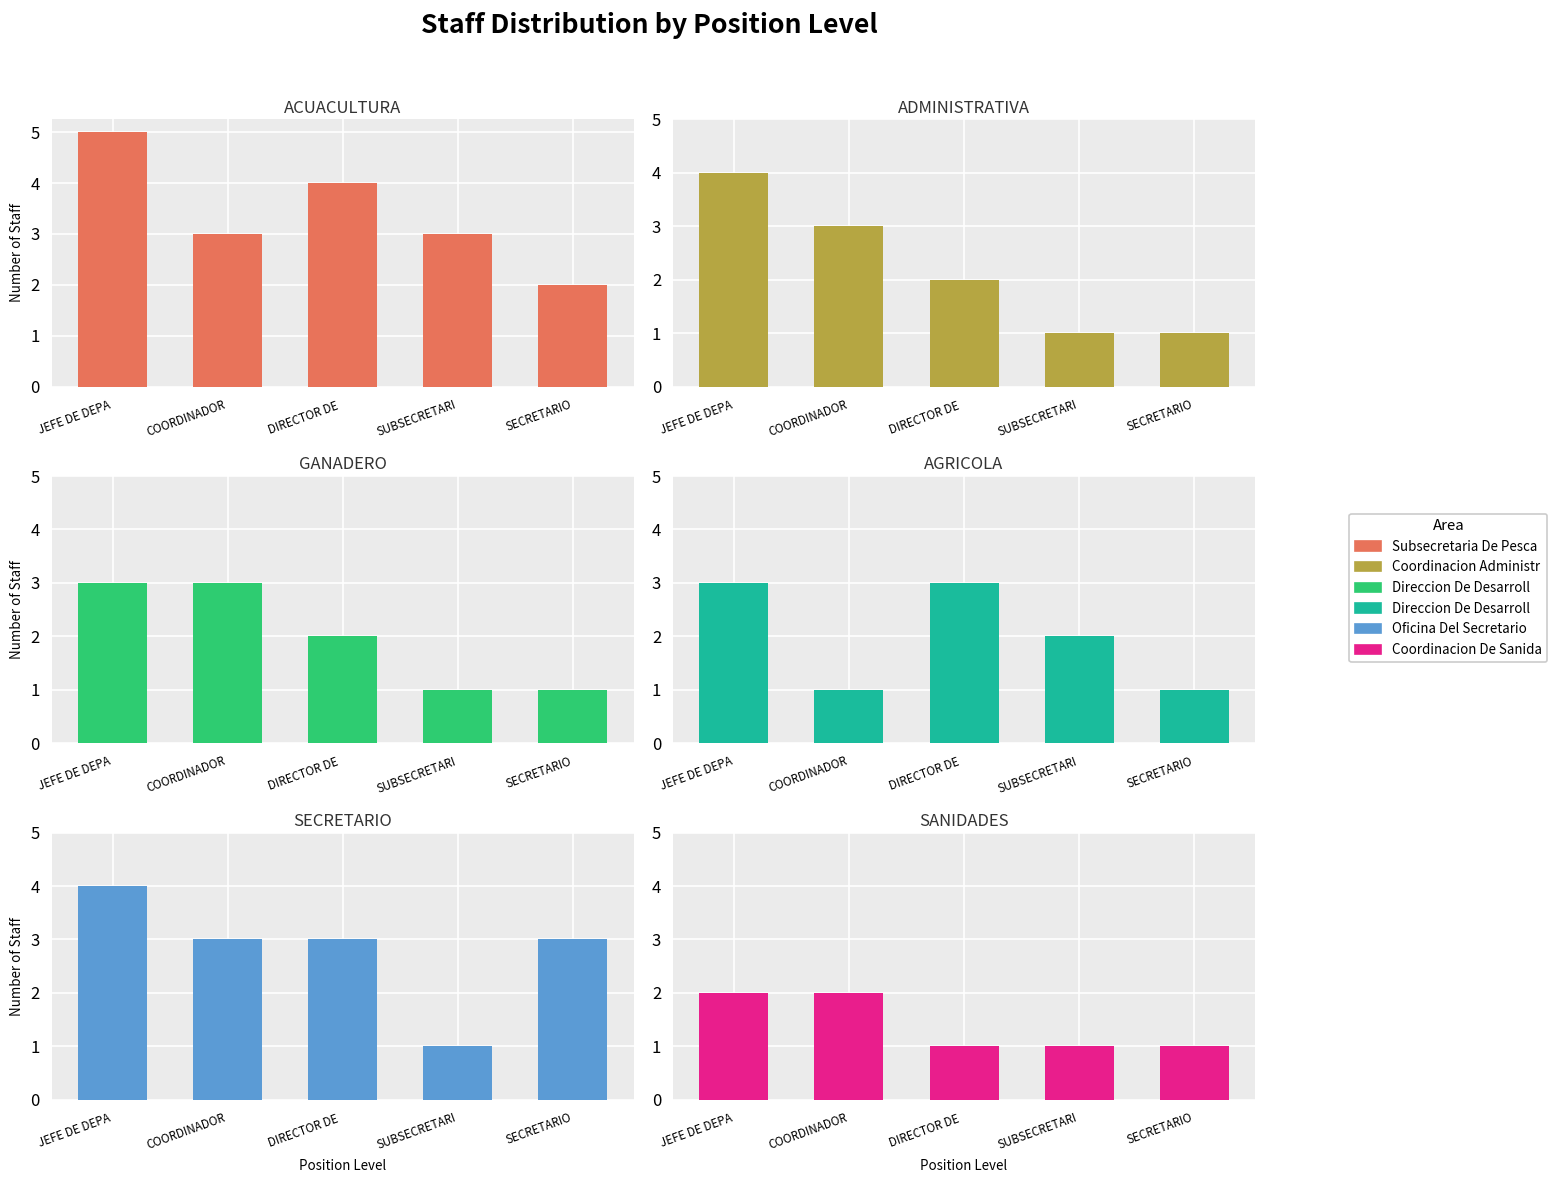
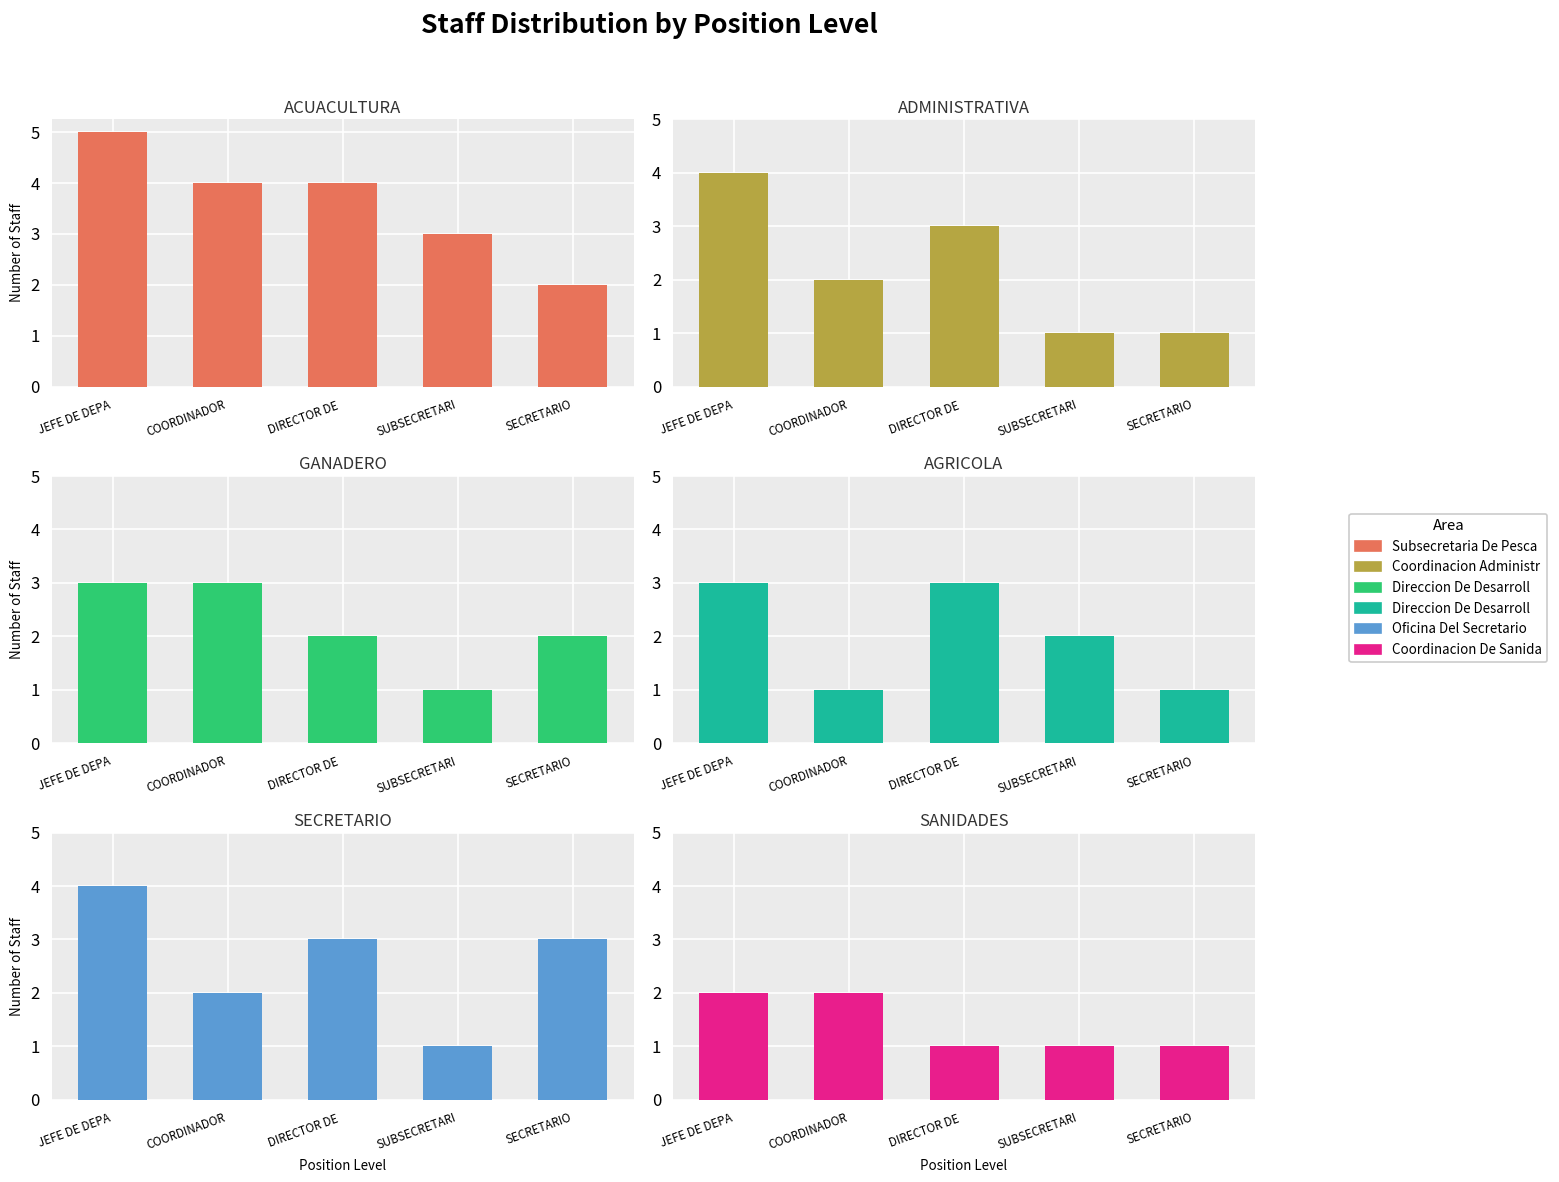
  {
    "ACUACULTURA": {
      "JEFE DE DEPA": 5,
-     "COORDINADOR": 3,
+     "COORDINADOR": 4,
      "DIRECTOR DE": 4,
      "SUBSECRETARI": 3,
      "SECRETARIO": 2
    },
    "ADMINISTRATIVA": {
      "JEFE DE DEPA": 4,
-     "COORDINADOR": 3,
-     "DIRECTOR DE": 2,
+     "COORDINADOR": 2,
+     "DIRECTOR DE": 3,
      "SUBSECRETARI": 1,
      "SECRETARIO": 1
    },
    "GANADERO": {
      "JEFE DE DEPA": 3,
      "COORDINADOR": 3,
      "DIRECTOR DE": 2,
      "SUBSECRETARI": 1,
-     "SECRETARIO": 1
+     "SECRETARIO": 2
    },
    "AGRICOLA": {
      "JEFE DE DEPA": 3.0,
      "COORDINADOR": 1.0,
      "DIRECTOR DE": 3.0,
      "SUBSECRETARI": 2.0,
      "SECRETARIO": 1.0
    },
    "SECRETARIO": {
      "JEFE DE DEPA": 4,
-     "COORDINADOR": 3,
+     "COORDINADOR": 2,
      "DIRECTOR DE": 3,
      "SUBSECRETARI": 1,
      "SECRETARIO": 3
    },
    "SANIDADES": {
      "JEFE DE DEPA": 2.0,
      "COORDINADOR": 2.0,
      "DIRECTOR DE": 1.0,
      "SUBSECRETARI": 1.0,
      "SECRETARIO": 1.0
    }
  }
